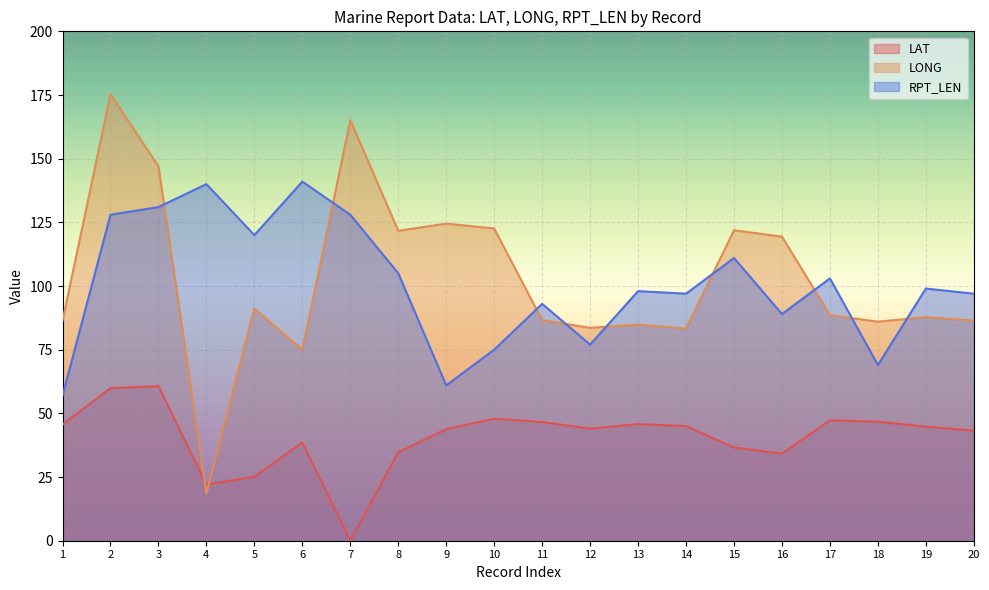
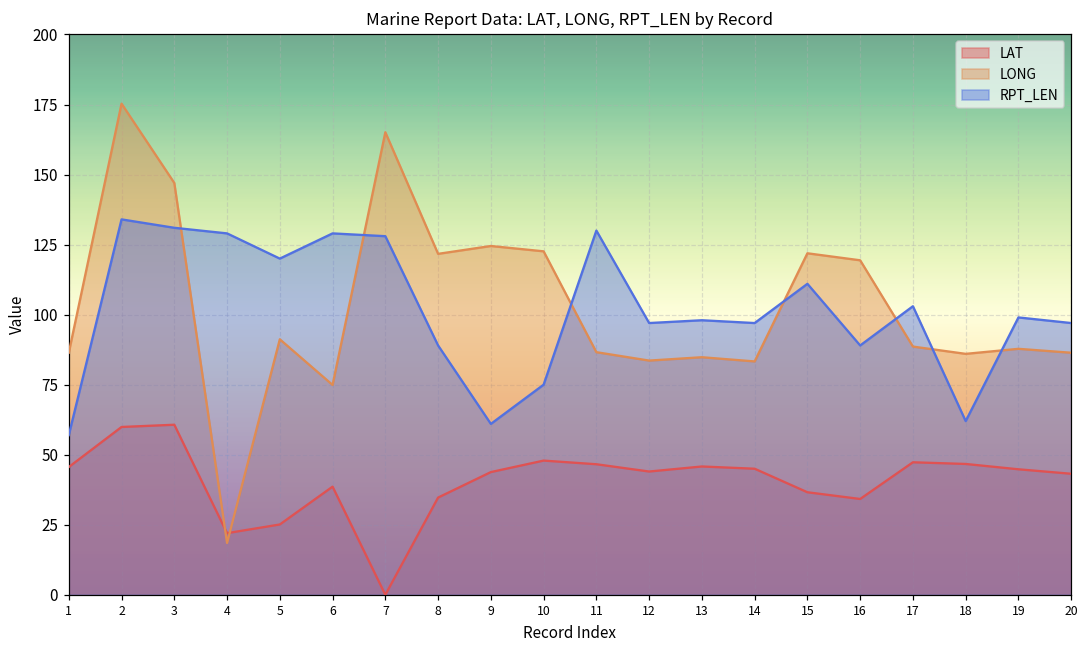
  {
    "RPT_LEN": {
      "1": 57,
-     "2": 128,
+     "2": 134,
      "3": 131,
-     "4": 140,
+     "4": 129,
      "5": 120,
-     "6": 141,
+     "6": 129,
      "7": 128,
-     "8": 105,
+     "8": 89,
      "9": 61,
      "10": 75,
-     "11": 93,
-     "12": 77,
+     "11": 130,
+     "12": 97,
      "13": 98,
      "14": 97,
      "15": 111,
      "16": 89,
      "17": 103,
-     "18": 69,
+     "18": 62,
      "19": 99,
      "20": 97
    }
  }
